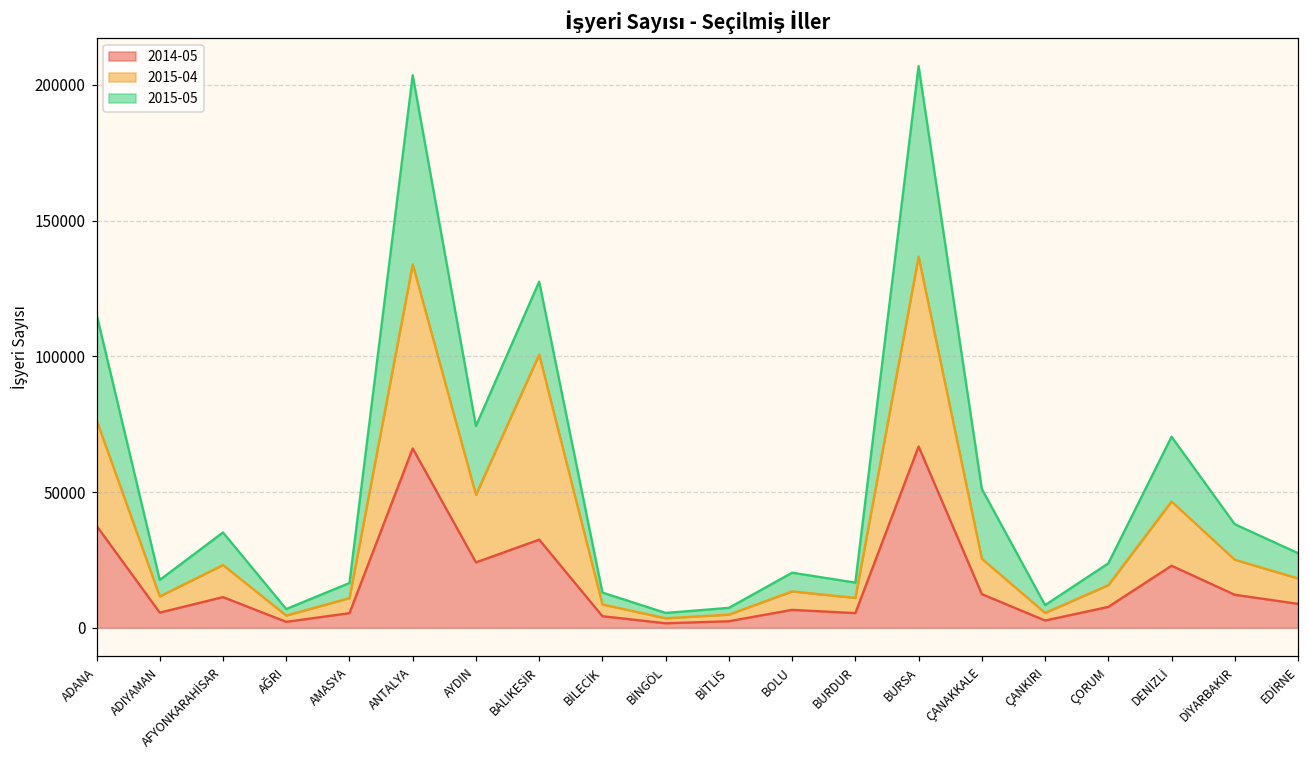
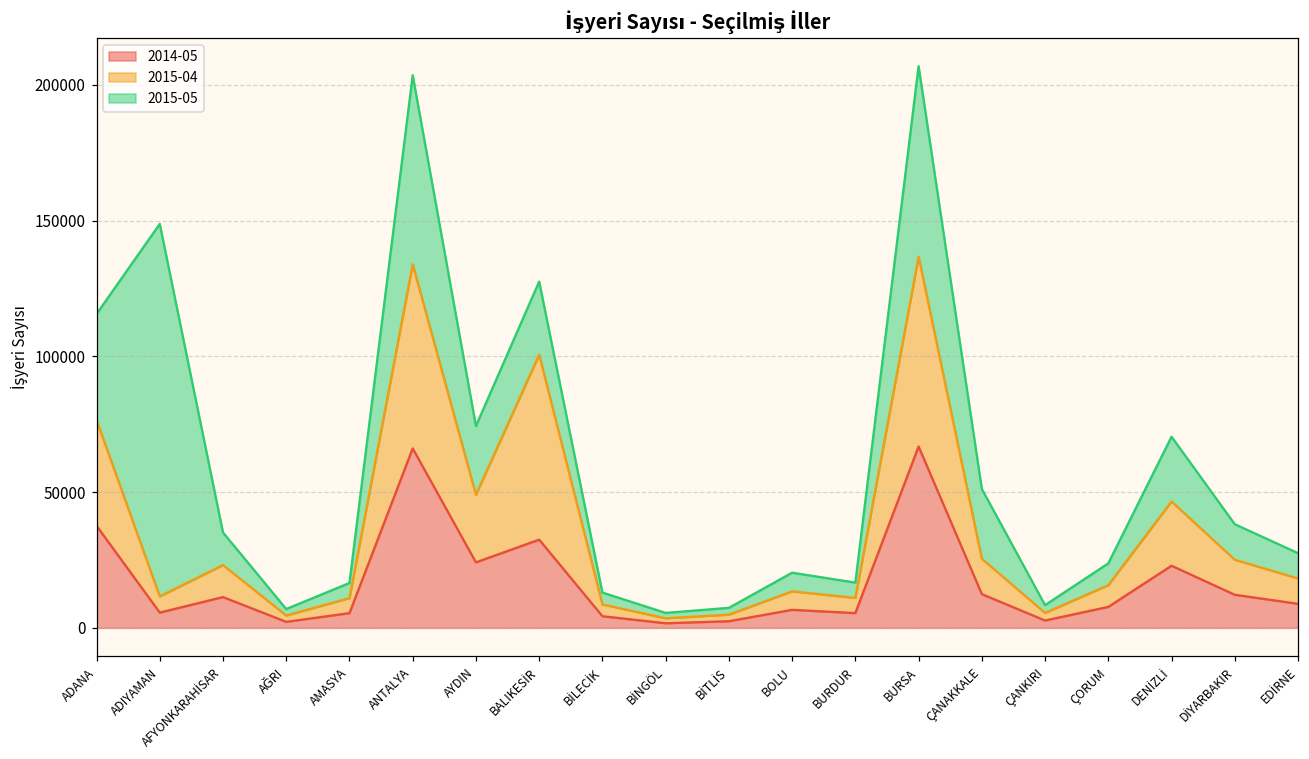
  {
    "2014-05": {
      "ADANA": 38000,
      "ADIYAMAN": 6000,
      "AFYONKARAHİSAR": 11000,
      "AĞRI": 2000,
      "AMASYA": 5000,
      "ANTALYA": 66000,
      "AYDIN": 24000,
      "BALIKESİR": 32000,
      "BİLECİK": 4000,
      "BİNGÖL": 2000,
      "BİTLİS": 2000,
      "BOLU": 7000,
      "BURDUR": 5000,
      "BURSA": 67000,
      "ÇANAKKALE": 12000,
      "ÇANKIRI": 3000,
      "ÇORUM": 8000,
      "DENİZLİ": 23000,
      "DİYARBAKIR": 12000,
      "EDİRNE": 9000
    },
    "2015-04": {
      "ADANA": 39000,
      "ADIYAMAN": 6000,
      "AFYONKARAHİSAR": 12000,
      "AĞRI": 2000,
      "AMASYA": 6000,
      "ANTALYA": 68000,
      "AYDIN": 25000,
      "BALIKESİR": 68000,
      "BİLECİK": 4000,
      "BİNGÖL": 2000,
      "BİTLİS": 2000,
      "BOLU": 7000,
      "BURDUR": 6000,
      "BURSA": 70000,
      "ÇANAKKALE": 13000,
      "ÇANKIRI": 3000,
      "ÇORUM": 8000,
      "DENİZLİ": 24000,
      "DİYARBAKIR": 13000,
      "EDİRNE": 9000
    },
    "2015-05": {
      "ADANA": 39000,
-     "ADIYAMAN": 6000,
+     "ADIYAMAN": 137000,
      "AFYONKARAHİSAR": 12000,
      "AĞRI": 2000,
      "AMASYA": 6000,
      "ANTALYA": 70000,
      "AYDIN": 25000,
      "BALIKESİR": 27000,
      "BİLECİK": 4000,
      "BİNGÖL": 2000,
      "BİTLİS": 2000,
      "BOLU": 7000,
      "BURDUR": 6000,
      "BURSA": 70000,
      "ÇANAKKALE": 26000,
      "ÇANKIRI": 3000,
      "ÇORUM": 8000,
      "DENİZLİ": 24000,
      "DİYARBAKIR": 13000,
      "EDİRNE": 9000
    }
  }
